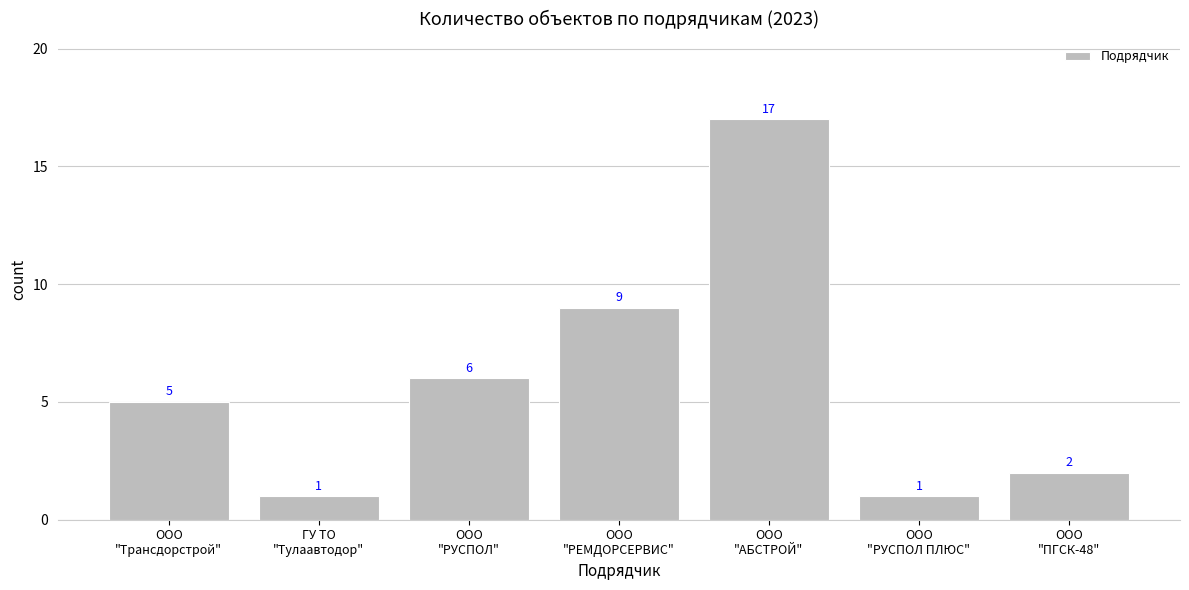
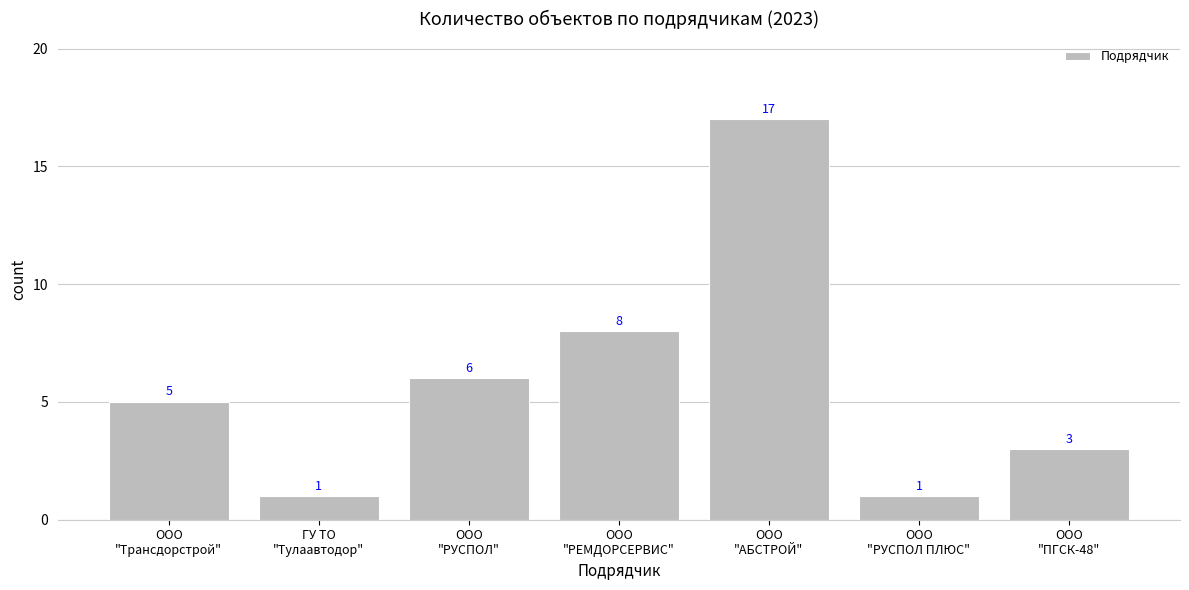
  {
    "ООО \"Трансдорстрой\"": 5,
    "ГУ ТО \"Тулаавтодор\"": 1,
    "ООО \"РУСПОЛ\"": 6,
-   "ООО \"РЕМДОРСЕРВИС\"": 9,
+   "ООО \"РЕМДОРСЕРВИС\"": 8,
    "ООО \"АБСТРОЙ\"": 17,
    "ООО \"РУСПОЛ ПЛЮС\"": 1,
-   "ООО \"ПГСК-48\"": 2
+   "ООО \"ПГСК-48\"": 3
  }
